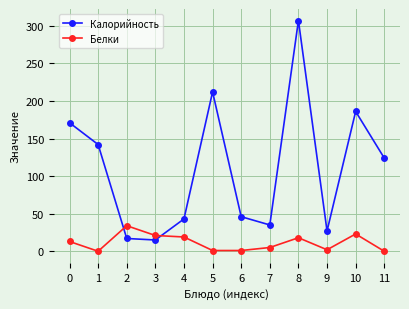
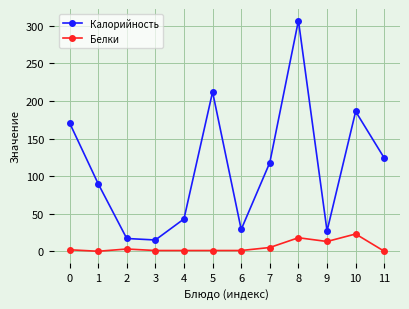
  {
    "Калорийность": {
      "0": 170,
-     "1": 140,
+     "1": 90,
      "2": 20,
      "3": 20,
      "4": 40,
      "5": 210,
-     "6": 50,
-     "7": 40,
+     "6": 30,
+     "7": 120,
      "8": 310,
      "9": 30,
      "10": 190,
      "11": 120
    },
    "Белки": {
-     "0": 10,
+     "0": 0,
      "1": 0,
-     "2": 30,
-     "3": 20,
-     "4": 20,
+     "2": 0,
+     "3": 0,
+     "4": 0,
      "5": 0,
      "6": 0,
      "7": 10,
      "8": 20,
-     "9": 0,
+     "9": 10,
      "10": 20,
      "11": 0
    }
  }
